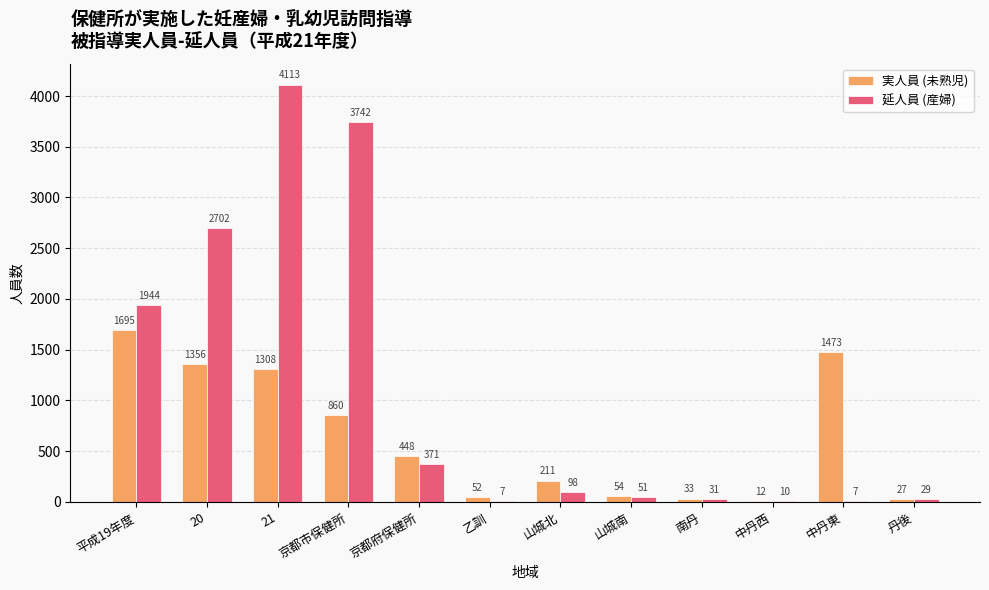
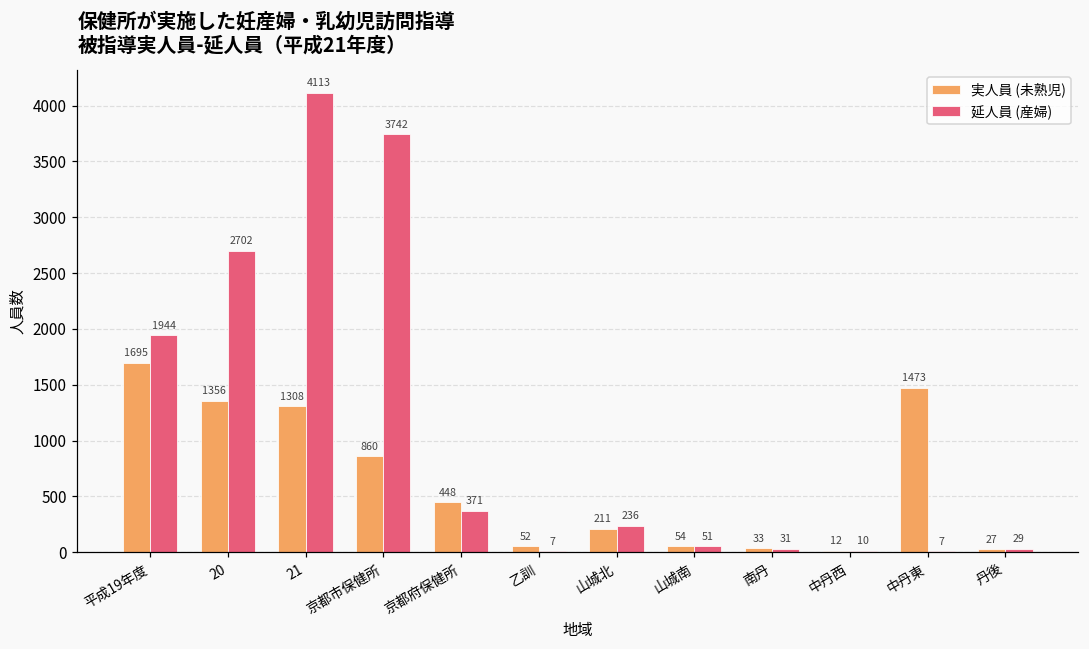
  {
    "実人員 (未熟児)": {
      "平成19年度": 1695,
      "20": 1356,
      "21": 1308,
      "京都市保健所": 860,
      "京都府保健所": 448,
      "乙訓": 52,
      "山城北": 211,
      "山城南": 54,
      "南丹": 33,
      "中丹西": 12,
      "中丹東": 1473,
      "丹後": 27
    },
    "延人員 (産婦)": {
      "平成19年度": 1944,
      "20": 2702,
      "21": 4113,
      "京都市保健所": 3742,
      "京都府保健所": 371,
      "乙訓": 7,
-     "山城北": 98,
+     "山城北": 236,
      "山城南": 51,
      "南丹": 31,
      "中丹西": 10,
      "中丹東": 7,
      "丹後": 29
    }
  }
